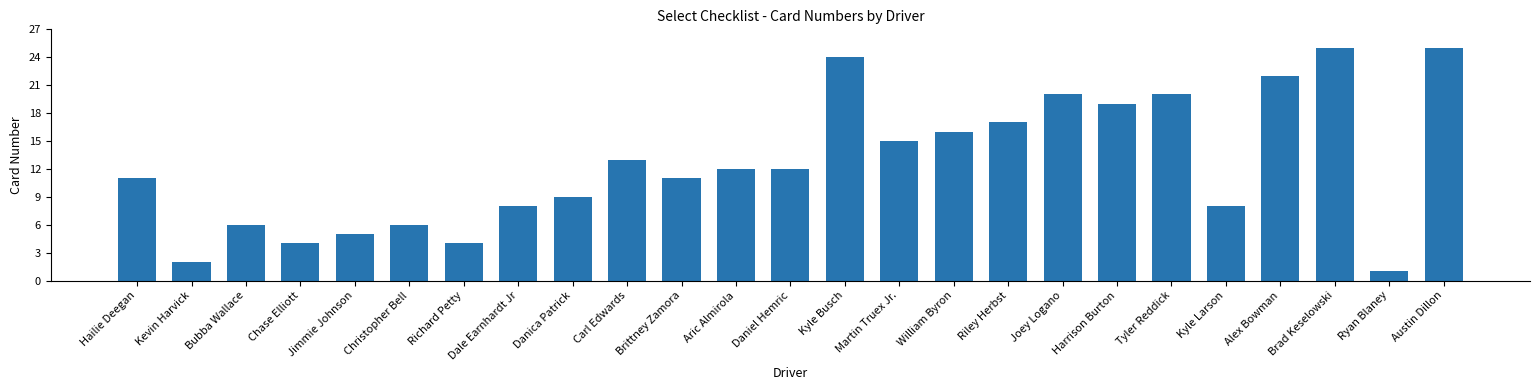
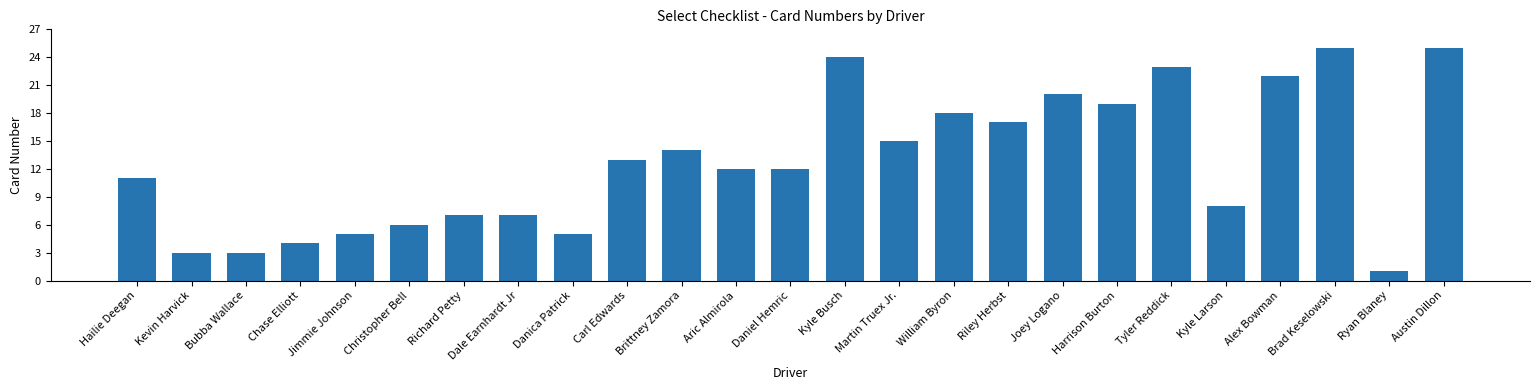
  {
    "Hailie Deegan": 11,
-   "Kevin Harvick": 2,
-   "Bubba Wallace": 6,
+   "Kevin Harvick": 3,
+   "Bubba Wallace": 3,
    "Chase Elliott": 4,
    "Jimmie Johnson": 5,
    "Christopher Bell": 6,
-   "Richard Petty": 4,
-   "Dale Earnhardt Jr": 8,
-   "Danica Patrick": 9,
+   "Richard Petty": 7,
+   "Dale Earnhardt Jr": 7,
+   "Danica Patrick": 5,
    "Carl Edwards": 13,
-   "Brittney Zamora": 11,
+   "Brittney Zamora": 14,
    "Aric Almirola": 12,
    "Daniel Hemric": 12,
    "Kyle Busch": 24,
    "Martin Truex Jr.": 15,
-   "William Byron": 16,
+   "William Byron": 18,
    "Riley Herbst": 17,
    "Joey Logano": 20,
    "Harrison Burton": 19,
-   "Tyler Reddick": 20,
+   "Tyler Reddick": 23,
    "Kyle Larson": 8,
    "Alex Bowman": 22,
    "Brad Keselowski": 25,
    "Ryan Blaney": 1,
    "Austin Dillon": 25
  }
